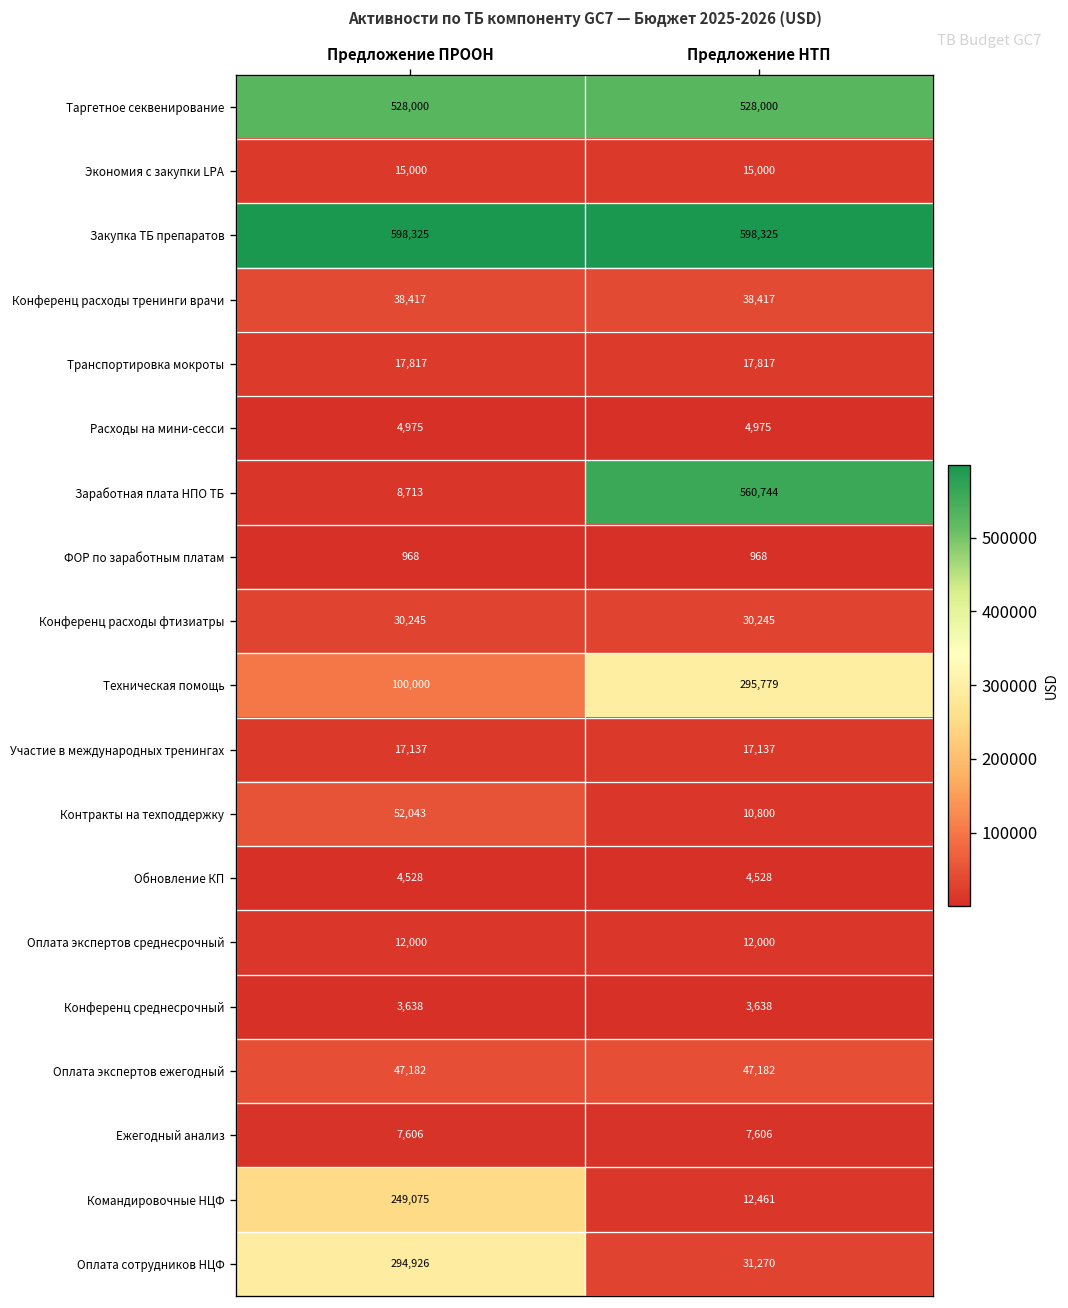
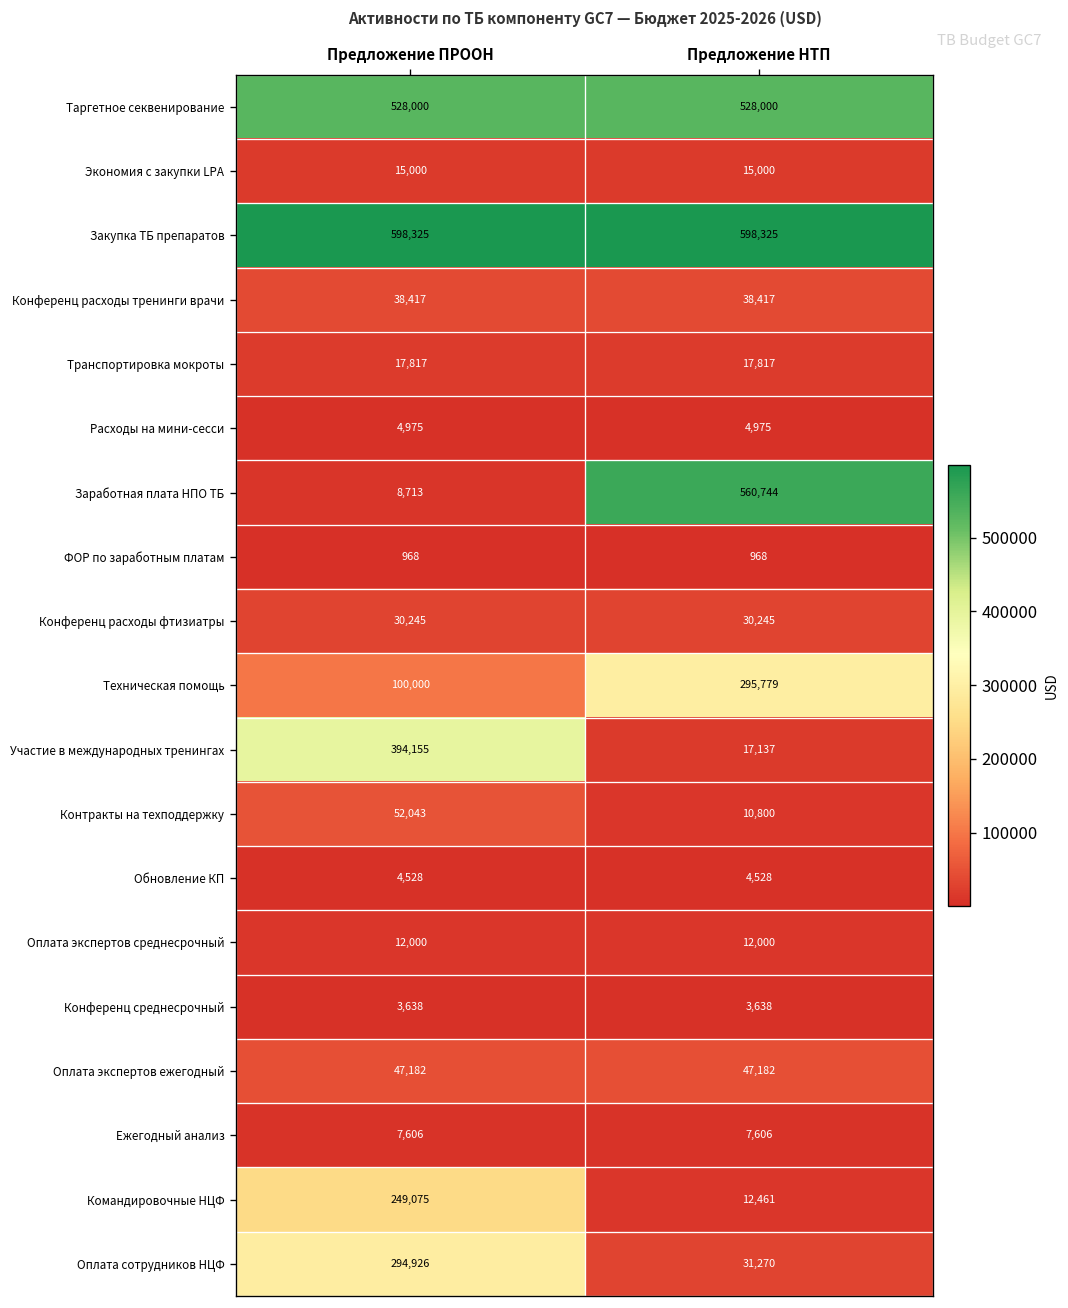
  {
    "Таргетное секвенирование": {
      "Предложение ПРООН": "528,000",
      "Предложение НТП": "528,000"
    },
    "Экономия с закупки LPA": {
      "Предложение ПРООН": "15,000",
      "Предложение НТП": "15,000"
    },
    "Закупка ТБ препаратов": {
      "Предложение ПРООН": "598,325",
      "Предложение НТП": "598,325"
    },
    "Конференц расходы тренинги врачи": {
      "Предложение ПРООН": "38,417",
      "Предложение НТП": "38,417"
    },
    "Транспортировка мокроты": {
      "Предложение ПРООН": "17,817",
      "Предложение НТП": "17,817"
    },
    "Расходы на мини-сесси": {
      "Предложение ПРООН": "4,975",
      "Предложение НТП": "4,975"
    },
    "Заработная плата НПО ТБ": {
      "Предложение ПРООН": "8,713",
      "Предложение НТП": "560,744"
    },
    "ФОР по заработным платам": {
      "Предложение ПРООН": "968",
      "Предложение НТП": "968"
    },
    "Конференц расходы фтизиатры": {
      "Предложение ПРООН": "30,245",
      "Предложение НТП": "30,245"
    },
    "Техническая помощь": {
      "Предложение ПРООН": "100,000",
      "Предложение НТП": "295,779"
    },
    "Участие в международных тренингах": {
-     "Предложение ПРООН": "17,137",
+     "Предложение ПРООН": "394,155",
      "Предложение НТП": "17,137"
    },
    "Контракты на техподдержку": {
      "Предложение ПРООН": "52,043",
      "Предложение НТП": "10,800"
    },
    "Обновление КП": {
      "Предложение ПРООН": "4,528",
      "Предложение НТП": "4,528"
    },
    "Оплата экспертов среднесрочный": {
      "Предложение ПРООН": "12,000",
      "Предложение НТП": "12,000"
    },
    "Конференц среднесрочный": {
      "Предложение ПРООН": "3,638",
      "Предложение НТП": "3,638"
    },
    "Оплата экспертов ежегодный": {
      "Предложение ПРООН": "47,182",
      "Предложение НТП": "47,182"
    },
    "Ежегодный анализ": {
      "Предложение ПРООН": "7,606",
      "Предложение НТП": "7,606"
    },
    "Командировочные НЦФ": {
      "Предложение ПРООН": "249,075",
      "Предложение НТП": "12,461"
    },
    "Оплата сотрудников НЦФ": {
      "Предложение ПРООН": "294,926",
      "Предложение НТП": "31,270"
    }
  }
